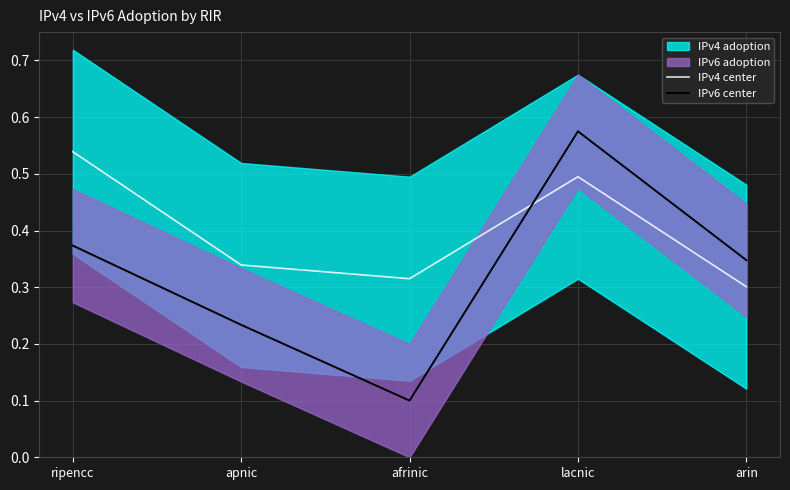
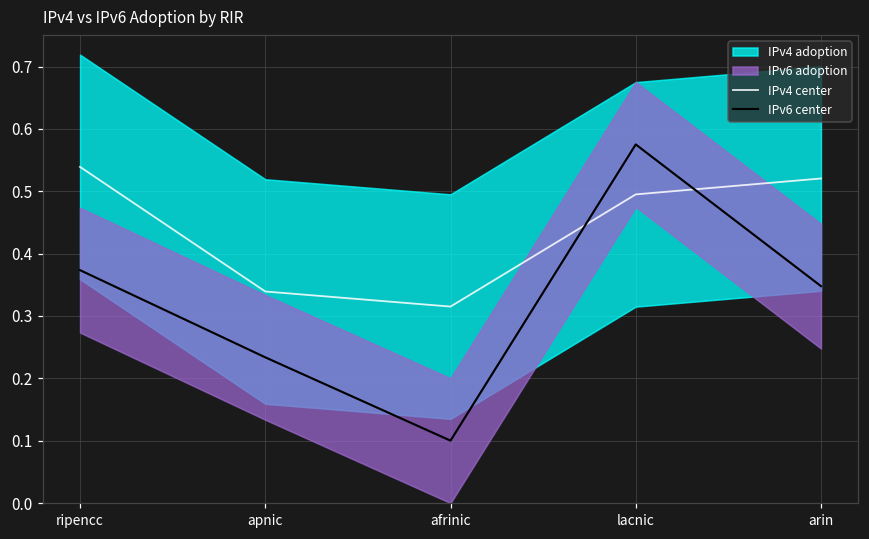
  {
    "IPv4 center": {
      "ripencc": 0.54,
      "apnic": 0.34,
      "afrinic": 0.32,
      "lacnic": 0.49,
-     "arin": 0.30
+     "arin": 0.52
    },
    "IPv6 center": {
      "ripencc": 0.37,
      "apnic": 0.23,
      "afrinic": 0.10,
      "lacnic": 0.58,
      "arin": 0.35
    },
    "IPv6 adoption": {
      "afrinic": 0.20
    }
  }
